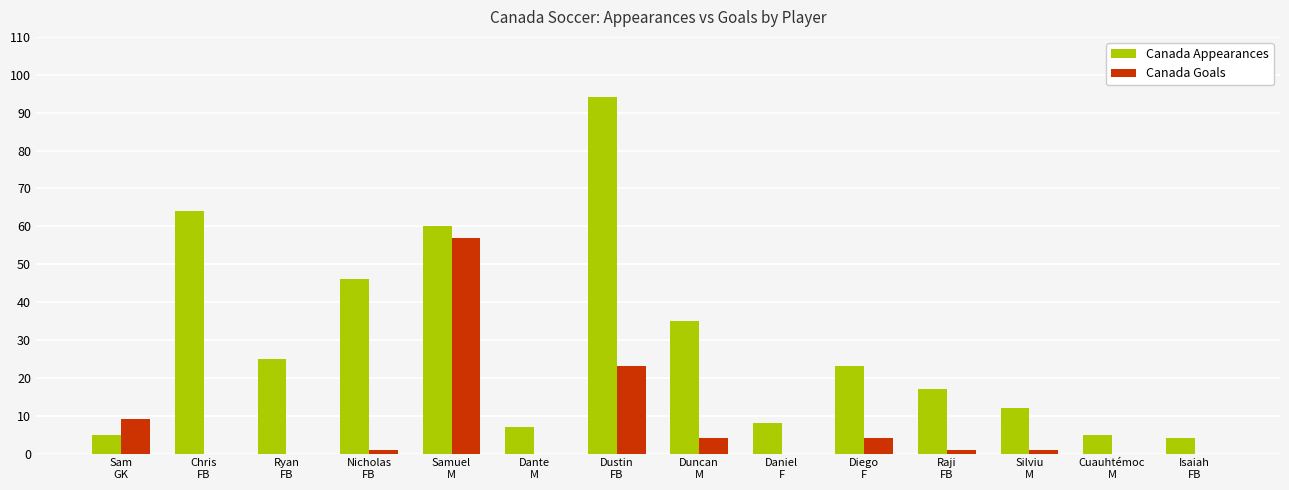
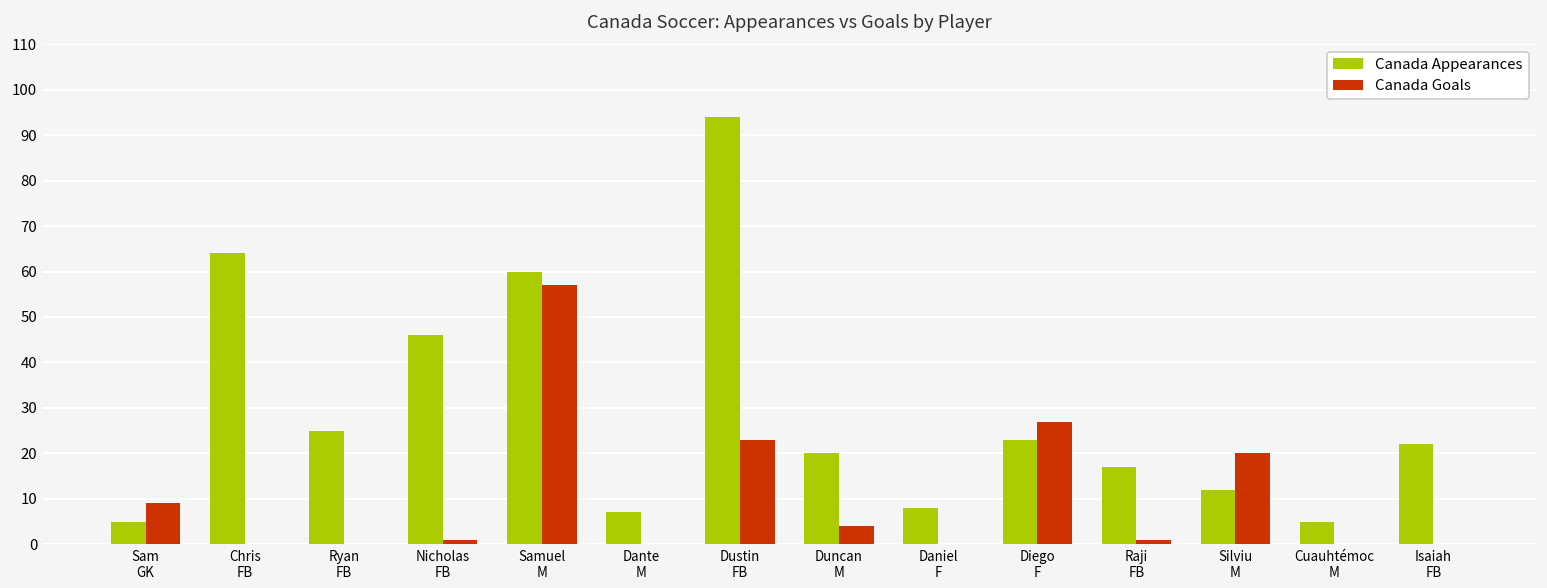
  {
    "Canada Appearances": {
      "Sam GK": 5,
      "Chris FB": 64,
      "Ryan FB": 25,
      "Nicholas FB": 46,
      "Samuel M": 60,
      "Dante M": 7,
      "Dustin FB": 94,
-     "Duncan M": 35,
+     "Duncan M": 20,
      "Daniel F": 8,
      "Diego F": 23,
      "Raji FB": 17,
      "Silviu M": 12,
      "Cuauhtémoc M": 5,
-     "Isaiah FB": 4
+     "Isaiah FB": 22
    },
    "Canada Goals": {
      "Sam GK": 9,
      "Chris FB": 0,
      "Ryan FB": 0,
      "Nicholas FB": 1,
      "Samuel M": 57,
      "Dante M": 0,
      "Dustin FB": 23,
      "Duncan M": 4,
      "Daniel F": 0,
-     "Diego F": 4,
+     "Diego F": 27,
      "Raji FB": 1,
-     "Silviu M": 1,
+     "Silviu M": 20,
      "Cuauhtémoc M": 0,
      "Isaiah FB": 0
    }
  }
